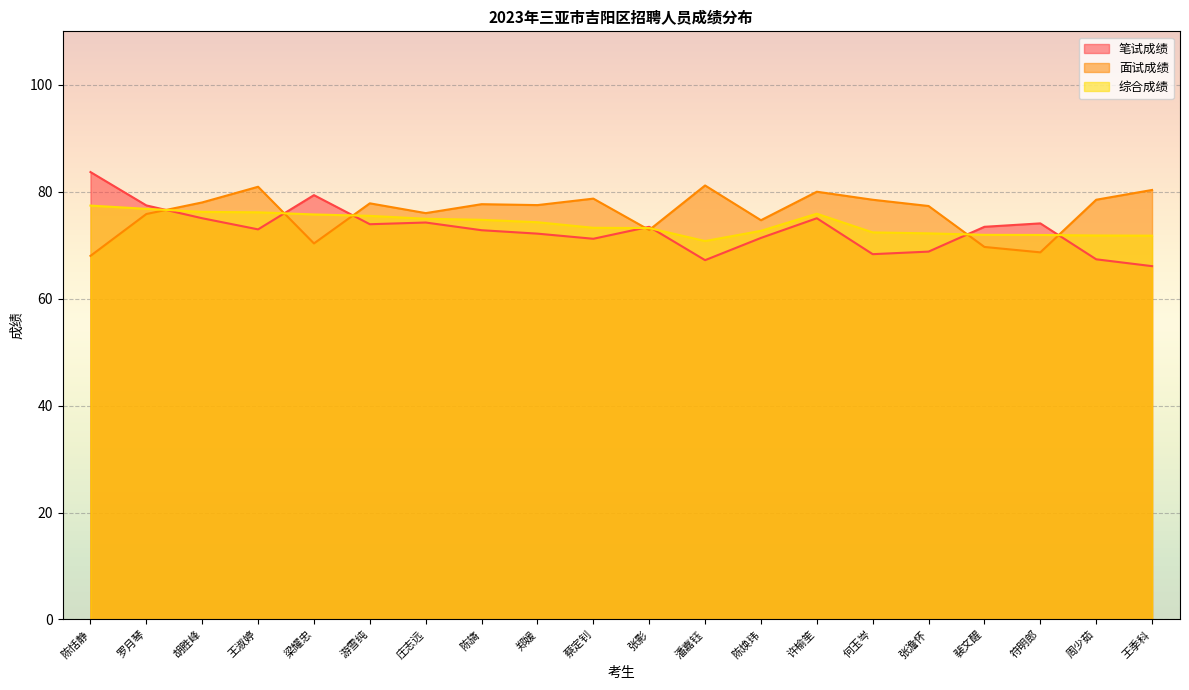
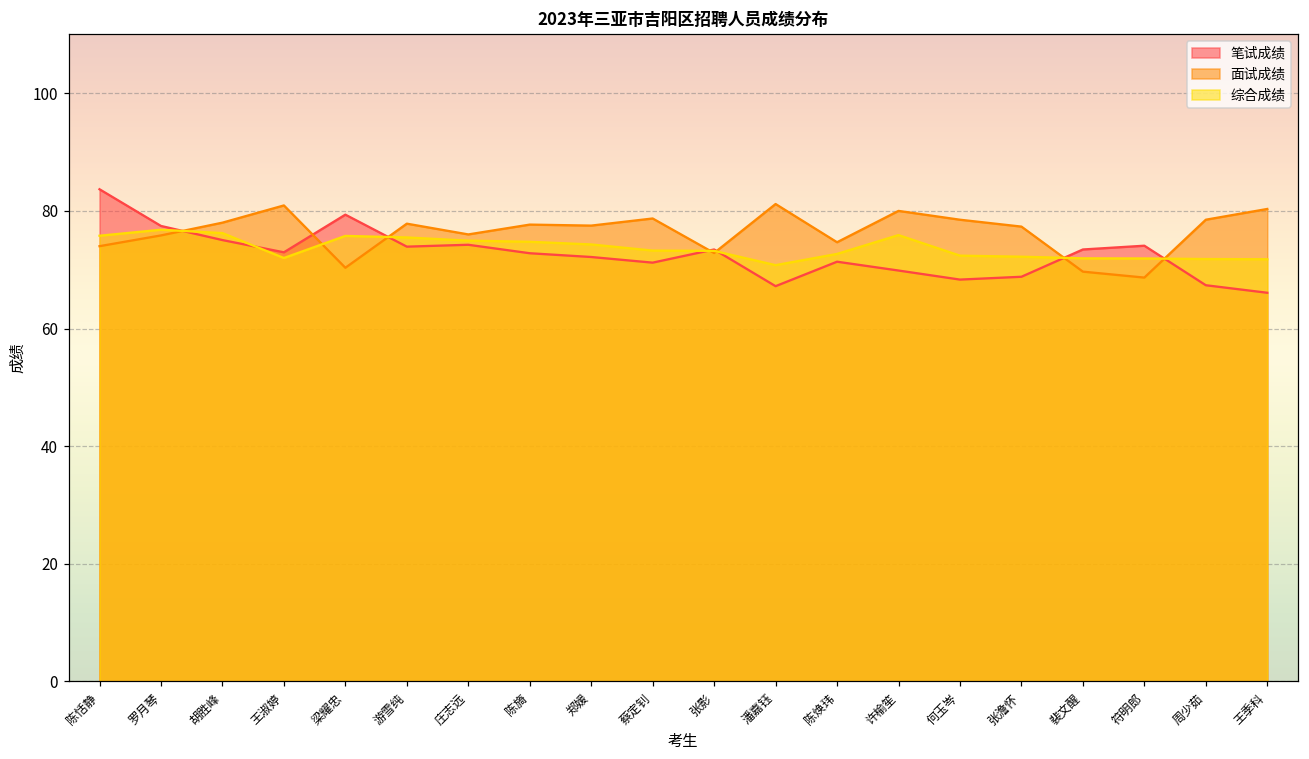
  {
    "笔试成绩": {
      "陈恬静": 84,
      "罗月琴": 77,
      "胡胜峰": 75,
      "王淑婷": 73,
      "梁耀忠": 79,
      "游雪纯": 74,
      "庄志远": 74,
      "陈旖": 73,
      "郑媛": 72,
      "蔡定钊": 71,
      "潘嘉钰": 67,
      "陈焕玮": 71,
-     "许榆笙": 75,
+     "许榆笙": 70,
      "何玉岑": 68,
      "张澹怀": 69,
      "裴文醒": 73,
      "符明郎": 74,
      "周少茹": 67,
      "王季科": 66
    },
    "面试成绩": {
-     "陈恬静": 68,
+     "陈恬静": 74,
      "罗月琴": 76,
      "胡胜峰": 78,
      "王淑婷": 81,
      "梁耀忠": 70,
      "游雪纯": 78,
      "庄志远": 76,
      "陈旖": 78,
      "郑媛": 78,
      "蔡定钊": 79,
      "潘嘉钰": 81,
      "陈焕玮": 75,
      "许榆笙": 80,
      "何玉岑": 79,
      "张澹怀": 77,
      "裴文醒": 70,
      "符明郎": 69,
      "周少茹": 79,
      "王季科": 80
    },
    "综合成绩": {
-     "陈恬静": 77,
+     "陈恬静": 76,
      "罗月琴": 77,
      "胡胜峰": 76,
-     "王淑婷": 76,
+     "王淑婷": 72,
      "梁耀忠": 76,
      "游雪纯": 75,
      "庄志远": 75,
      "陈旖": 75,
      "郑媛": 74,
      "蔡定钊": 73,
      "潘嘉钰": 71,
      "陈焕玮": 73,
      "许榆笙": 76,
      "何玉岑": 72,
      "张澹怀": 72,
      "裴文醒": 72,
      "符明郎": 72,
      "周少茹": 72,
      "王季科": 72
    }
  }
